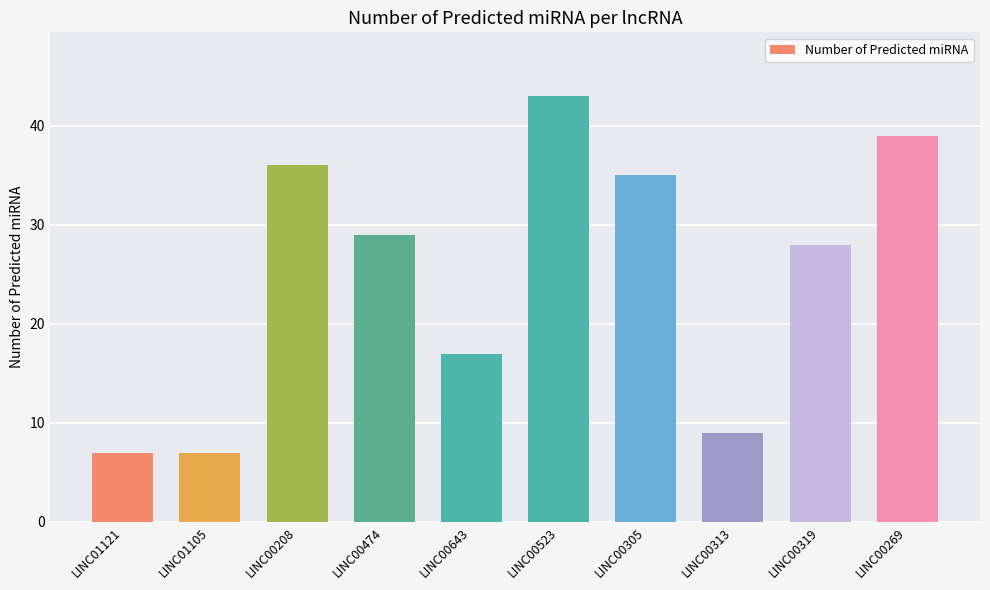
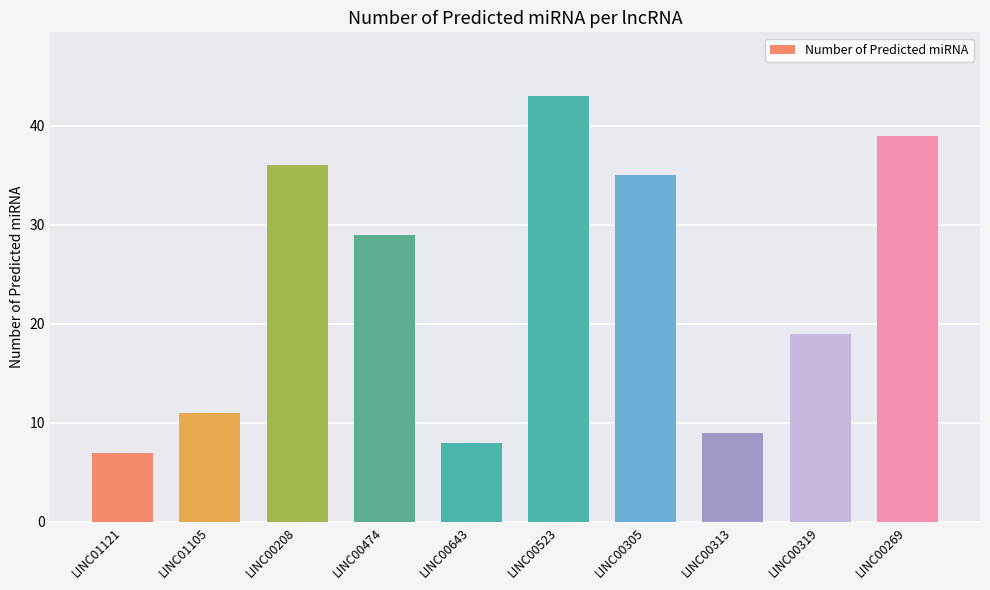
  {
    "LINC01121": 7,
-   "LINC01105": 7,
+   "LINC01105": 11,
    "LINC00208": 36,
    "LINC00474": 29,
-   "LINC00643": 17,
+   "LINC00643": 8,
    "LINC00523": 43,
    "LINC00305": 35,
    "LINC00313": 9,
-   "LINC00319": 28,
+   "LINC00319": 19,
    "LINC00269": 39
  }
